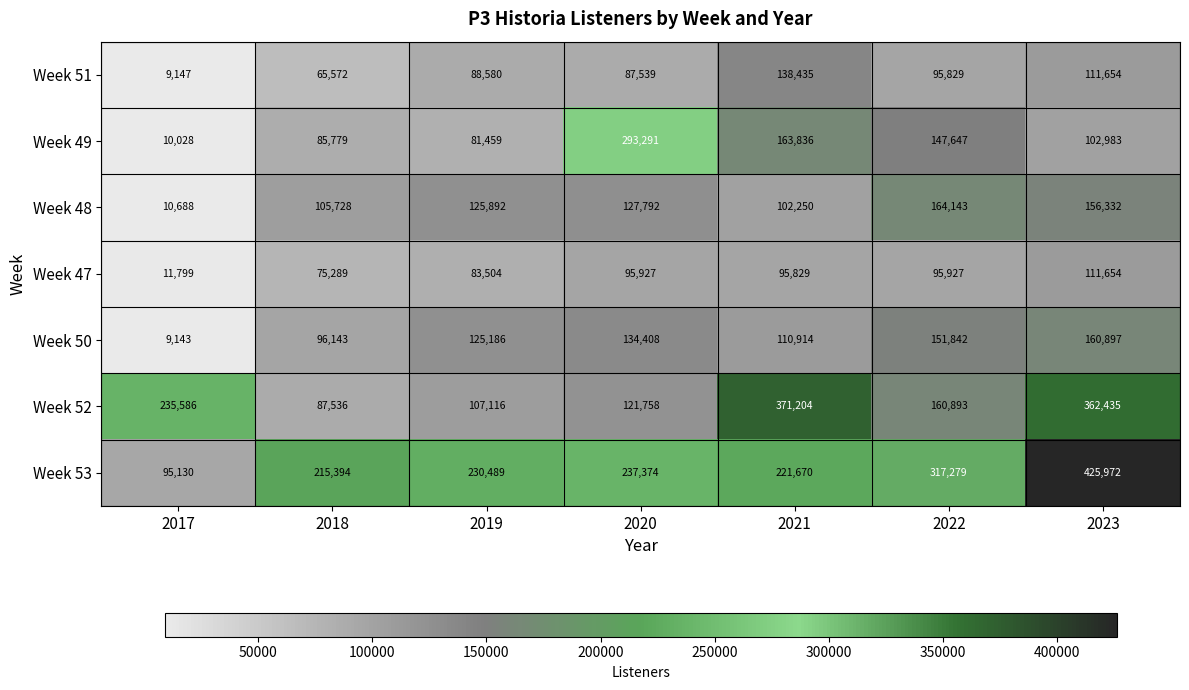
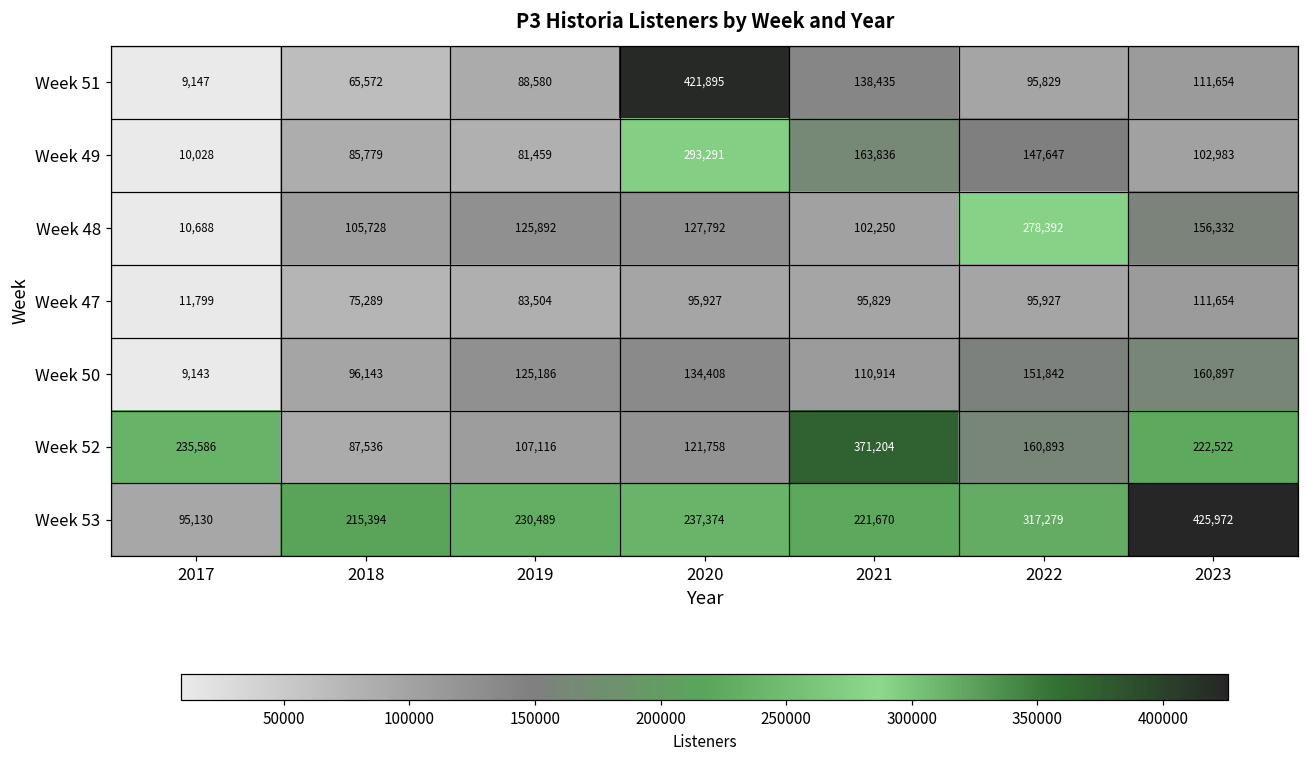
  {
    "Week 51": {
      "2017": "9,147",
      "2018": "65,572",
      "2019": "88,580",
-     "2020": "87,539",
+     "2020": "421,895",
      "2021": "138,435",
      "2022": "95,829",
      "2023": "111,654"
    },
    "Week 49": {
      "2017": "10,028",
      "2018": "85,779",
      "2019": "81,459",
      "2020": "293,291",
      "2021": "163,836",
      "2022": "147,647",
      "2023": "102,983"
    },
    "Week 48": {
      "2017": "10,688",
      "2018": "105,728",
      "2019": "125,892",
      "2020": "127,792",
      "2021": "102,250",
-     "2022": "164,143",
+     "2022": "278,392",
      "2023": "156,332"
    },
    "Week 47": {
      "2017": "11,799",
      "2018": "75,289",
      "2019": "83,504",
      "2020": "95,927",
      "2021": "95,829",
      "2022": "95,927",
      "2023": "111,654"
    },
    "Week 50": {
      "2017": "9,143",
      "2018": "96,143",
      "2019": "125,186",
      "2020": "134,408",
      "2021": "110,914",
      "2022": "151,842",
      "2023": "160,897"
    },
    "Week 52": {
      "2017": "235,586",
      "2018": "87,536",
      "2019": "107,116",
      "2020": "121,758",
      "2021": "371,204",
      "2022": "160,893",
-     "2023": "362,435"
+     "2023": "222,522"
    },
    "Week 53": {
      "2017": "95,130",
      "2018": "215,394",
      "2019": "230,489",
      "2020": "237,374",
      "2021": "221,670",
      "2022": "317,279",
      "2023": "425,972"
    }
  }
